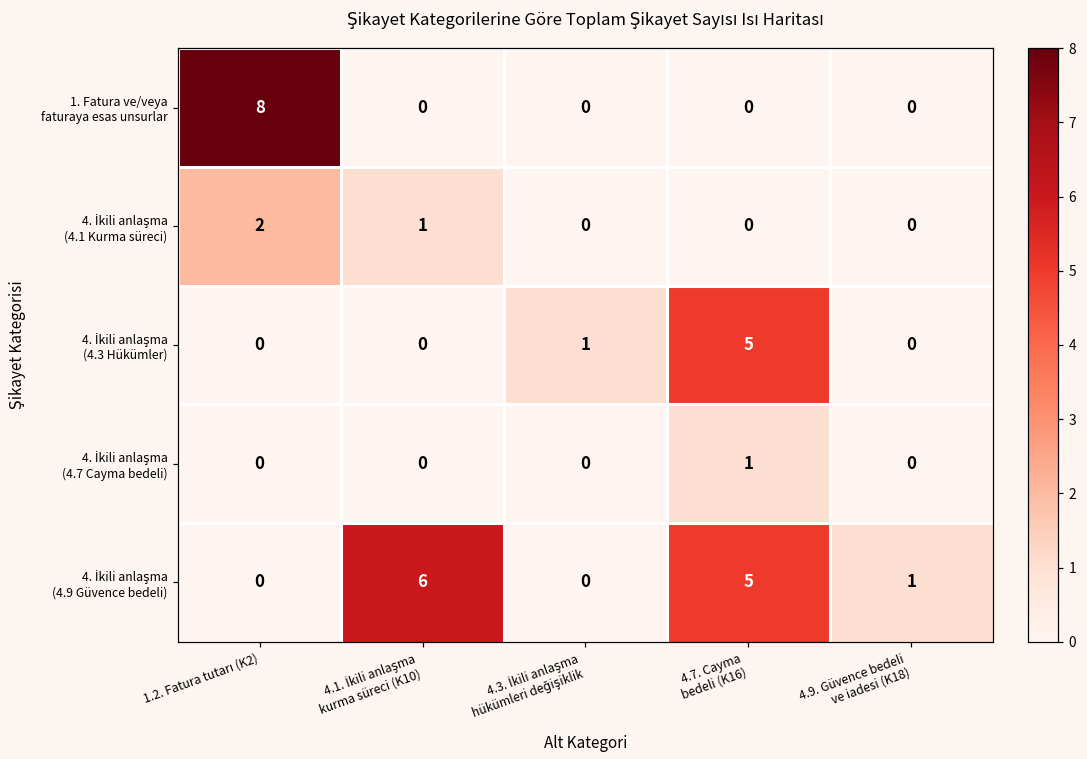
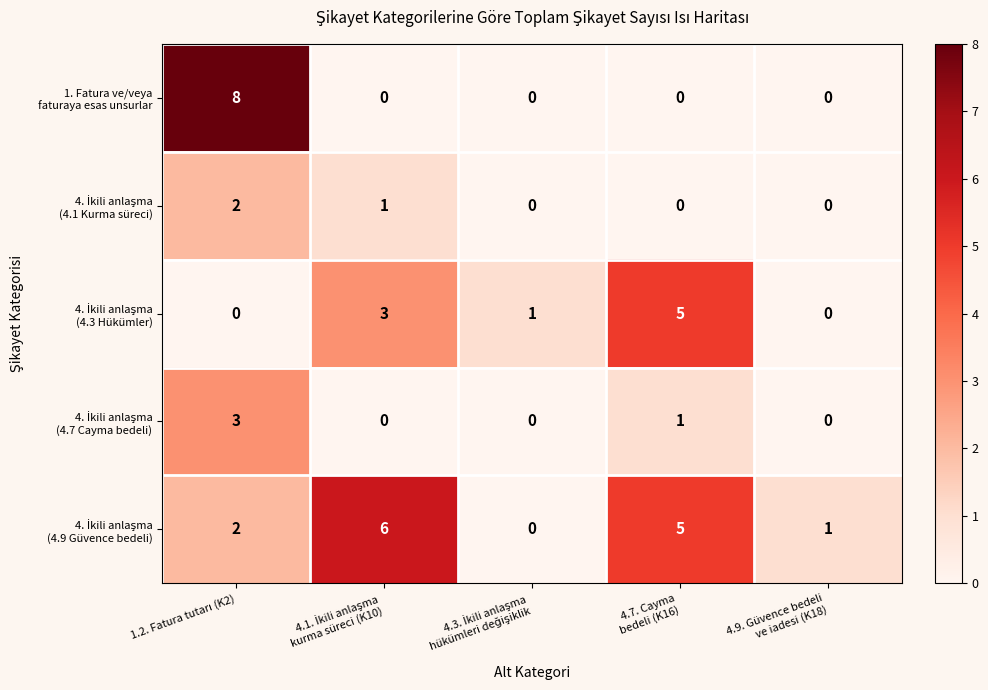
  {
    "1. Fatura ve/veya faturaya esas unsurlar": {
      "1.2. Fatura tutarı (K2)": 8,
      "4.1. İkili anlaşma kurma süreci (K10)": 0,
      "4.3. İkili anlaşma hükümleri değişiklik": 0,
      "4.7. Cayma bedeli (K16)": 0,
      "4.9. Güvence bedeli ve iadesi (K18)": 0
    },
    "4. İkili anlaşma (4.1 Kurma süreci)": {
      "1.2. Fatura tutarı (K2)": 2,
      "4.1. İkili anlaşma kurma süreci (K10)": 1,
      "4.3. İkili anlaşma hükümleri değişiklik": 0,
      "4.7. Cayma bedeli (K16)": 0,
      "4.9. Güvence bedeli ve iadesi (K18)": 0
    },
    "4. İkili anlaşma (4.3 Hükümler)": {
      "1.2. Fatura tutarı (K2)": 0,
-     "4.1. İkili anlaşma kurma süreci (K10)": 0,
+     "4.1. İkili anlaşma kurma süreci (K10)": 3,
      "4.3. İkili anlaşma hükümleri değişiklik": 1,
      "4.7. Cayma bedeli (K16)": 5,
      "4.9. Güvence bedeli ve iadesi (K18)": 0
    },
    "4. İkili anlaşma (4.7 Cayma bedeli)": {
-     "1.2. Fatura tutarı (K2)": 0,
+     "1.2. Fatura tutarı (K2)": 3,
      "4.1. İkili anlaşma kurma süreci (K10)": 0,
      "4.3. İkili anlaşma hükümleri değişiklik": 0,
      "4.7. Cayma bedeli (K16)": 1,
      "4.9. Güvence bedeli ve iadesi (K18)": 0
    },
    "4. İkili anlaşma (4.9 Güvence bedeli)": {
-     "1.2. Fatura tutarı (K2)": 0,
+     "1.2. Fatura tutarı (K2)": 2,
      "4.1. İkili anlaşma kurma süreci (K10)": 6,
      "4.3. İkili anlaşma hükümleri değişiklik": 0,
      "4.7. Cayma bedeli (K16)": 5,
      "4.9. Güvence bedeli ve iadesi (K18)": 1
    }
  }
